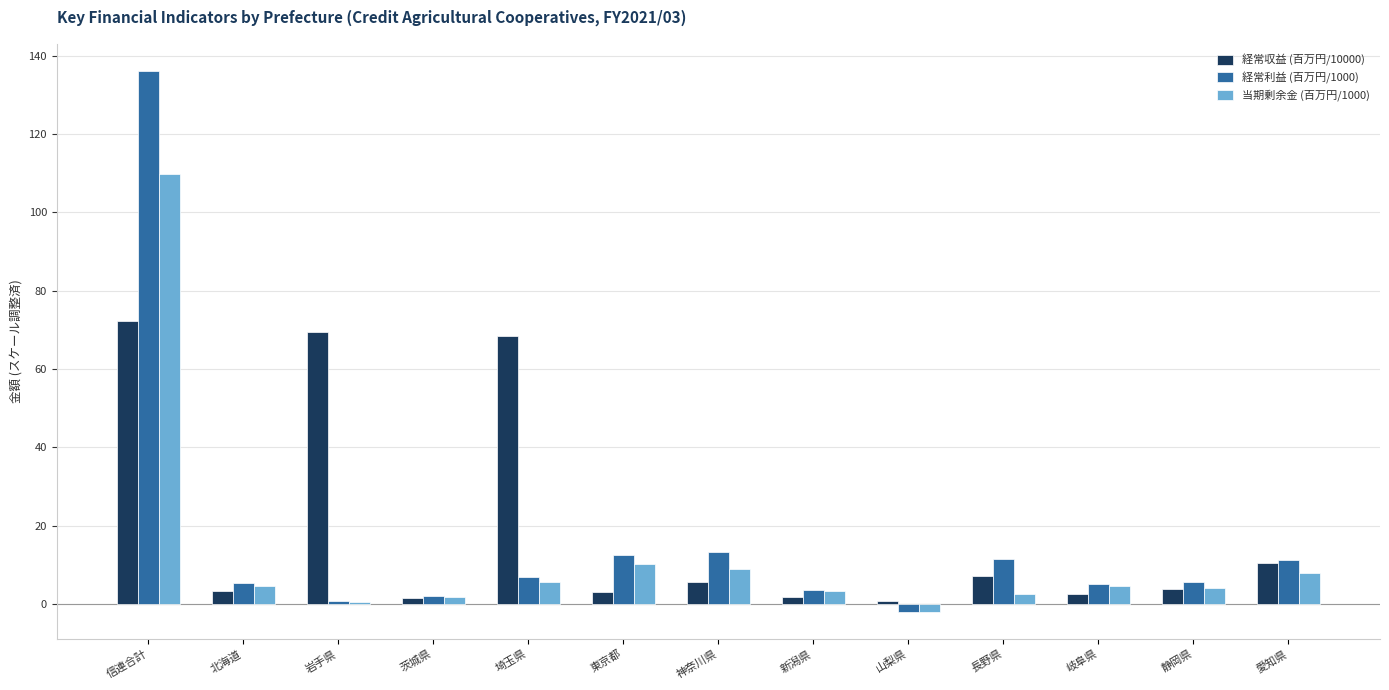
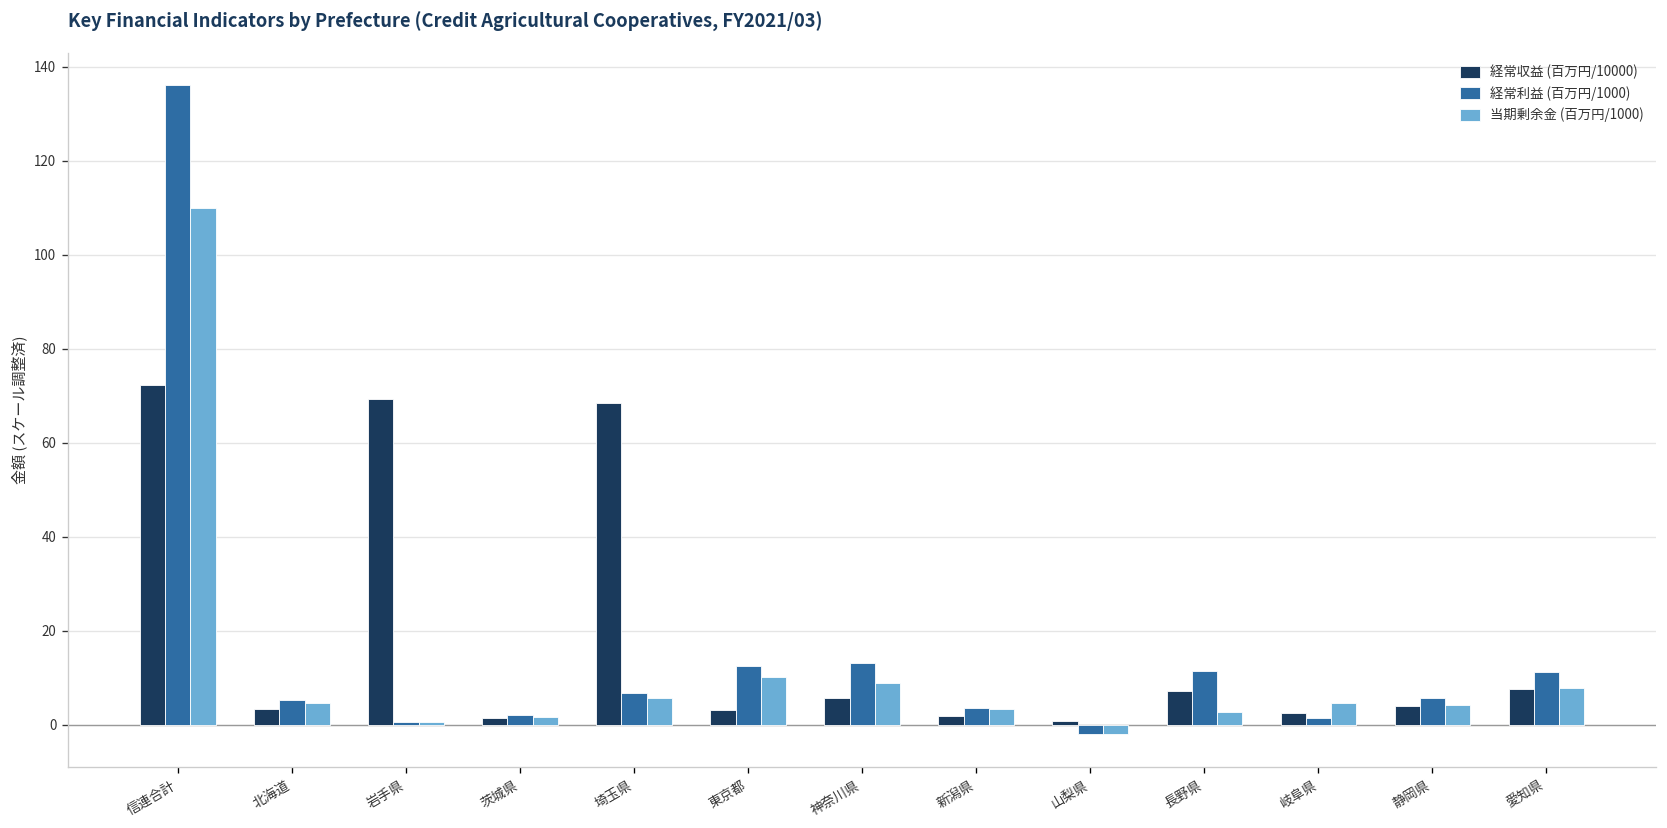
  {
    "経常収益 (百万円/10000)": {
      "信連合計": 72,
      "北海道": 3,
      "岩手県": 69,
      "茨城県": 1,
      "埼玉県": 69,
      "東京都": 3,
      "神奈川県": 6,
      "新潟県": 2,
      "山梨県": 1,
      "長野県": 7,
      "岐阜県": 2,
      "静岡県": 4,
-     "愛知県": 10
+     "愛知県": 8
    },
    "経常利益 (百万円/1000)": {
      "信連合計": 136,
      "北海道": 5,
      "岩手県": 1,
      "茨城県": 2,
      "埼玉県": 7,
      "東京都": 12,
      "神奈川県": 13,
      "新潟県": 4,
      "山梨県": -2,
      "長野県": 11,
-     "岐阜県": 5,
+     "岐阜県": 1,
      "静岡県": 6,
      "愛知県": 11
    },
    "当期剰余金 (百万円/1000)": {
      "信連合計": 110,
      "北海道": 5,
      "茨城県": 2,
      "埼玉県": 6,
      "東京都": 10,
      "神奈川県": 9,
      "新潟県": 3,
      "山梨県": -2,
      "長野県": 3,
      "岐阜県": 5,
      "静岡県": 4,
      "愛知県": 8
    }
  }
